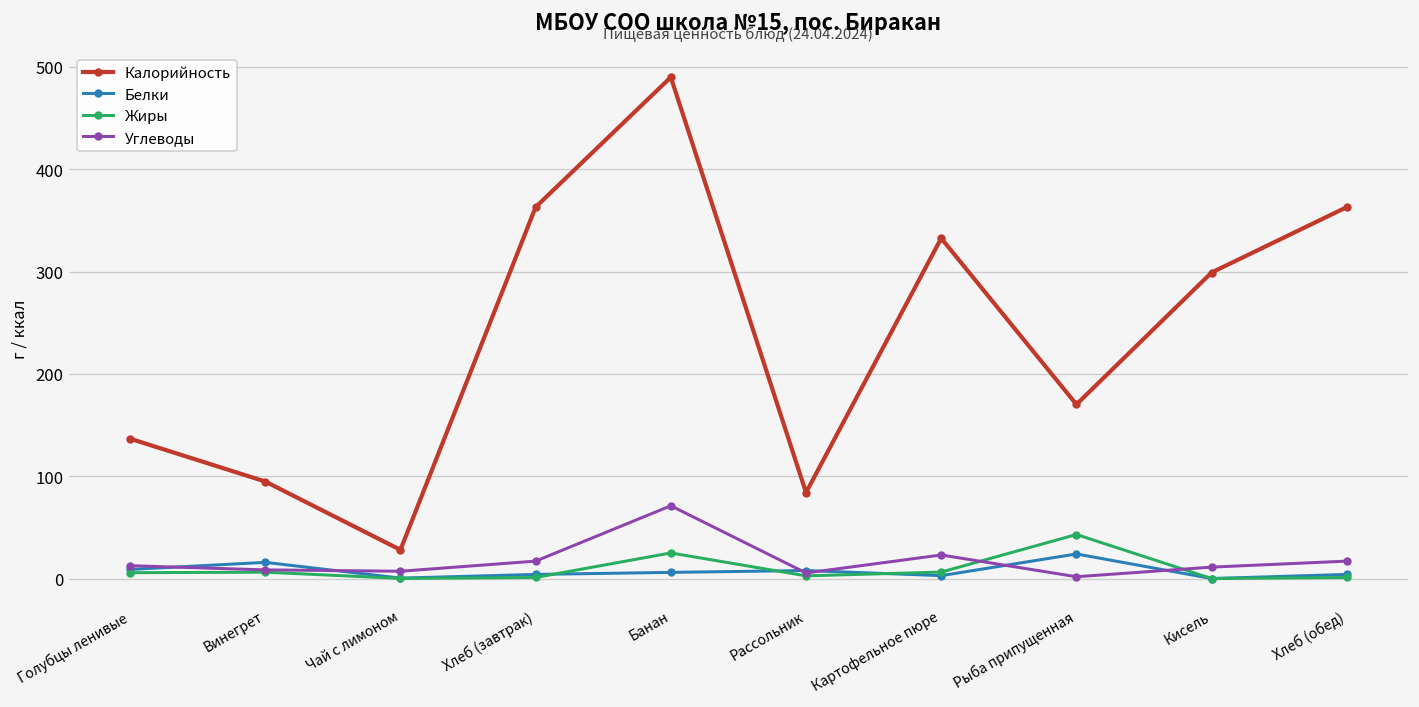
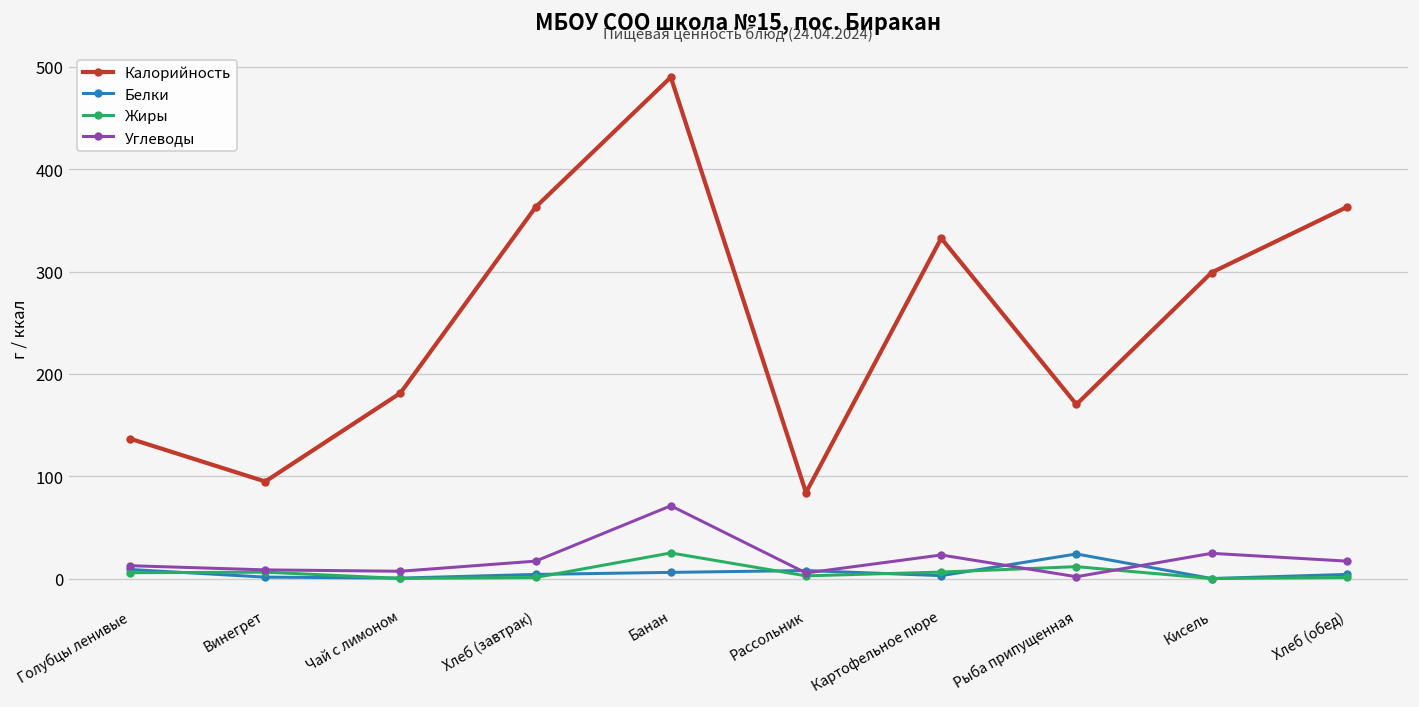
  {
    "Калорийность": {
      "Голубцы ленивые": 140,
      "Винегрет": 90,
-     "Чай с лимоном": 30,
+     "Чай с лимоном": 180,
      "Хлеб (завтрак)": 360,
      "Банан": 490,
      "Рассольник": 80,
      "Картофельное пюре": 330,
      "Рыба припущенная": 170,
      "Кисель": 300,
      "Хлеб (обед)": 360
    },
    "Белки": {
      "Голубцы ленивые": 10,
-     "Винегрет": 20,
+     "Винегрет": 0,
      "Хлеб (завтрак)": 0,
      "Банан": 10,
      "Картофельное пюре": 0,
      "Рыба припущенная": 20,
      "Хлеб (обед)": 0
    },
    "Жиры": {
      "Голубцы ленивые": 10,
      "Хлеб (завтрак)": 0,
      "Банан": 30,
      "Картофельное пюре": 10,
-     "Рыба припущенная": 40,
+     "Рыба припущенная": 10,
      "Хлеб (обед)": 0
    },
    "Углеводы": {
      "Голубцы ленивые": 10,
      "Чай с лимоном": 10,
      "Хлеб (завтрак)": 20,
      "Банан": 70,
      "Картофельное пюре": 20,
      "Рыба припущенная": 0,
-     "Кисель": 10,
+     "Кисель": 20,
      "Хлеб (обед)": 20
    }
  }
